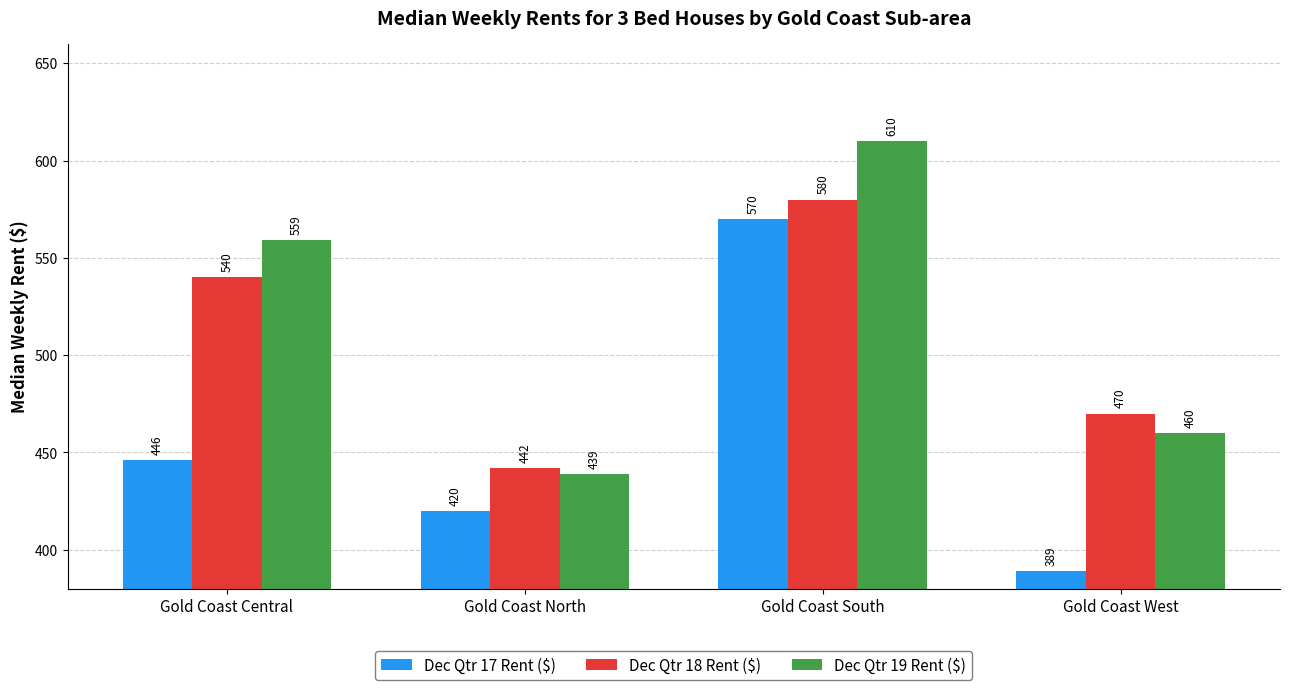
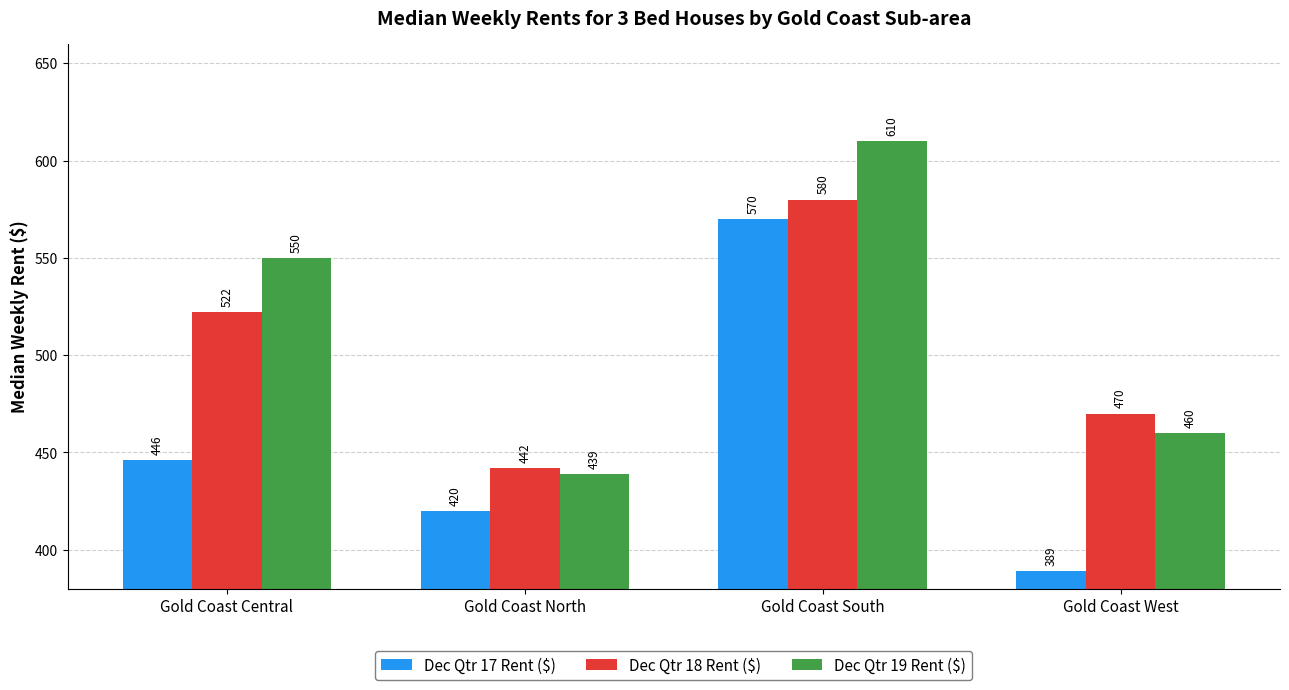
  {
    "Dec Qtr 17 Rent ($)": {
      "Gold Coast Central": 446,
      "Gold Coast North": 420,
      "Gold Coast South": 570,
      "Gold Coast West": 389
    },
    "Dec Qtr 18 Rent ($)": {
-     "Gold Coast Central": 540,
+     "Gold Coast Central": 522,
      "Gold Coast North": 442,
      "Gold Coast South": 580,
      "Gold Coast West": 470
    },
    "Dec Qtr 19 Rent ($)": {
-     "Gold Coast Central": 559,
+     "Gold Coast Central": 550,
      "Gold Coast North": 439,
      "Gold Coast South": 610,
      "Gold Coast West": 460
    }
  }
